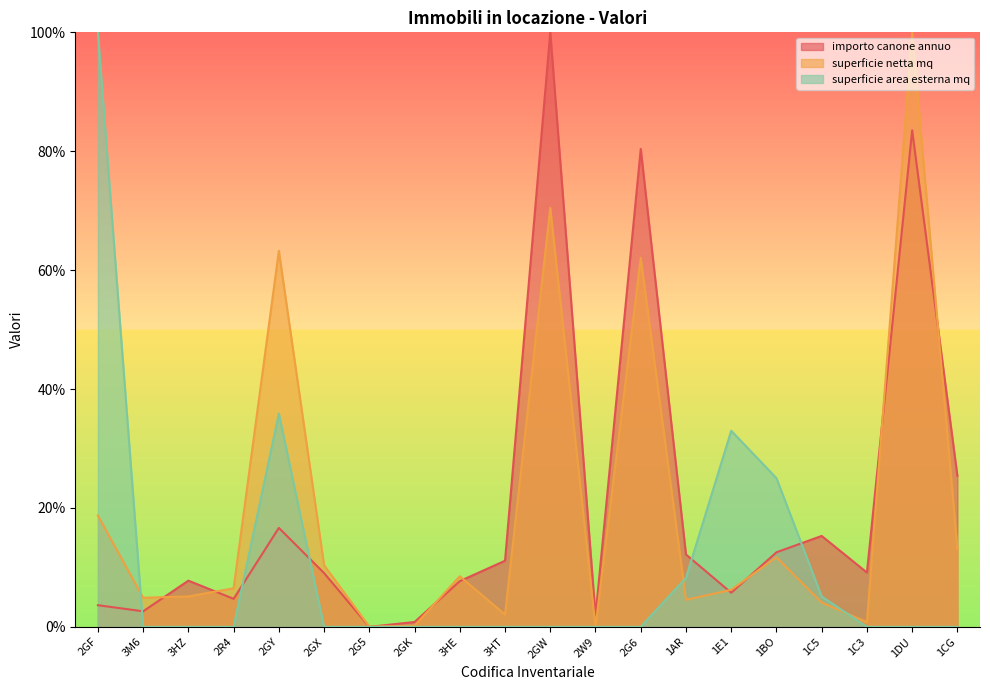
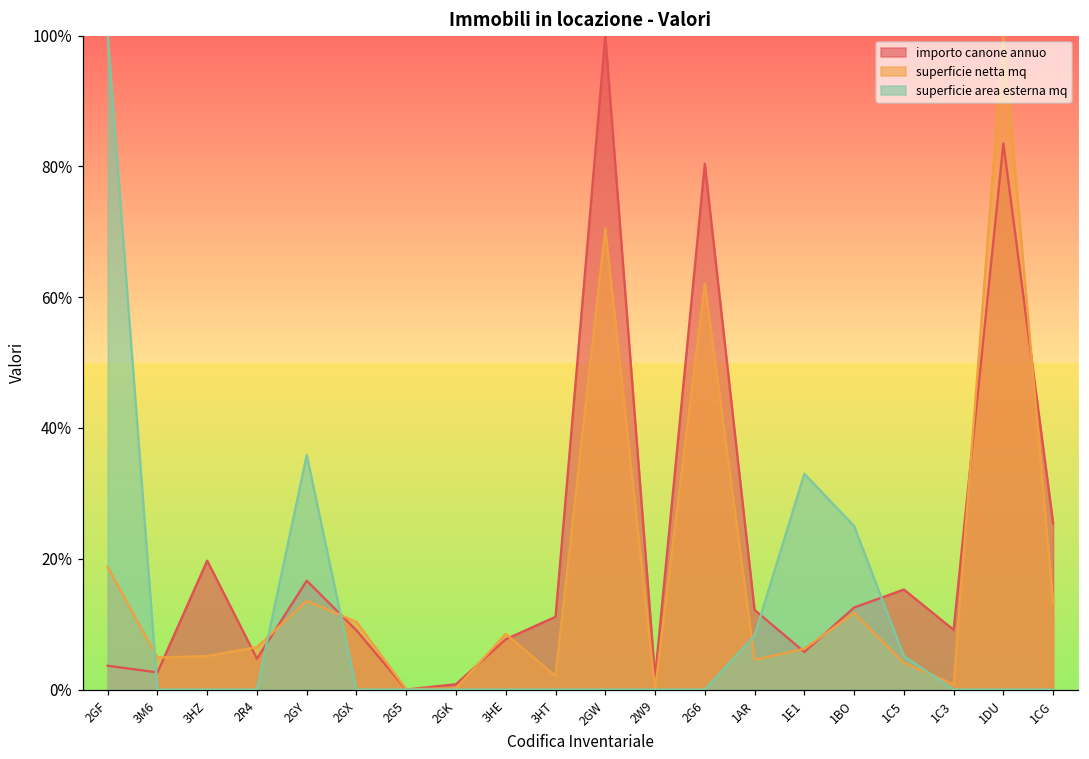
  {
    "importo canone annuo": {
      "2GF": "4%",
      "3M6": "3%",
-     "3HZ": "8%",
+     "3HZ": "20%",
      "2R4": "5%",
      "2GY": "17%",
      "2GX": "9%",
      "2GK": "1%",
      "3HE": "8%",
      "3HT": "11%",
      "2GW": "100%",
      "2W9": "2%",
      "2G6": "80%",
      "1AR": "12%",
      "1E1": "6%",
      "1BO": "13%",
      "1C5": "15%",
      "1C3": "9%",
      "1DU": "84%",
      "1CG": "25%"
    },
    "superficie netta mq": {
      "2GF": "19%",
      "3M6": "5%",
      "3HZ": "5%",
      "2R4": "6%",
-     "2GY": "63%",
+     "2GY": "14%",
      "2GX": "10%",
      "3HE": "9%",
      "3HT": "2%",
      "2GW": "70%",
      "2G6": "62%",
      "1AR": "5%",
      "1E1": "6%",
      "1BO": "12%",
      "1C5": "4%",
      "1C3": "1%",
      "1DU": "100%",
      "1CG": "13%"
    },
    "superficie area esterna mq": {
      "2GF": "100%",
      "3M6": "0%",
      "3HZ": "0%",
      "2R4": "0%",
      "2GY": "36%",
      "2GX": "0%",
      "3HE": "0%",
      "3HT": "0%",
      "2GW": "0%",
      "2G6": "0%",
      "1AR": "8%",
      "1E1": "33%",
      "1BO": "25%",
      "1C5": "5%",
      "1C3": "0%",
      "1DU": "0%",
      "1CG": "0%"
    }
  }
